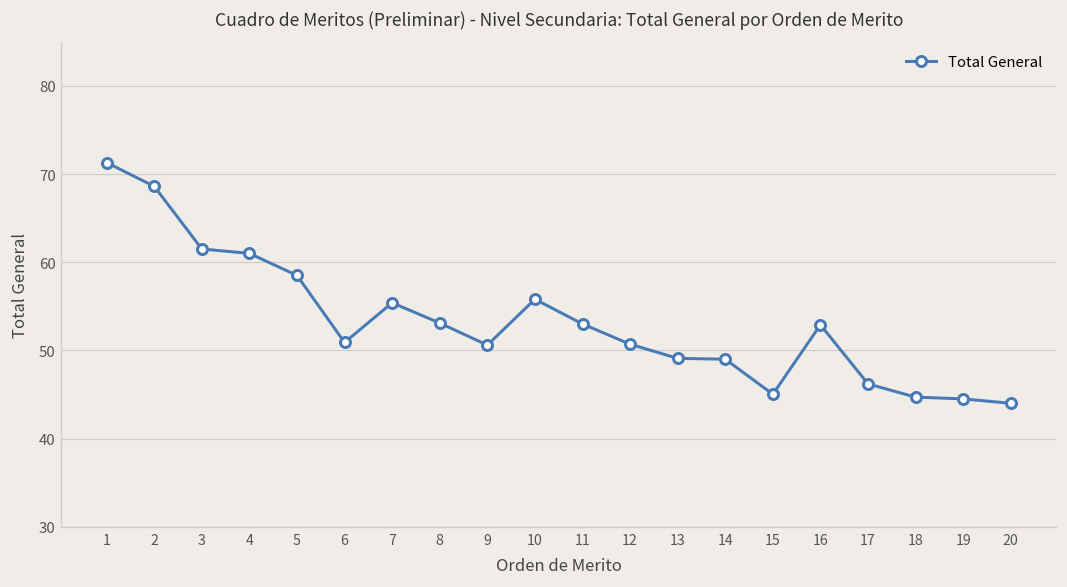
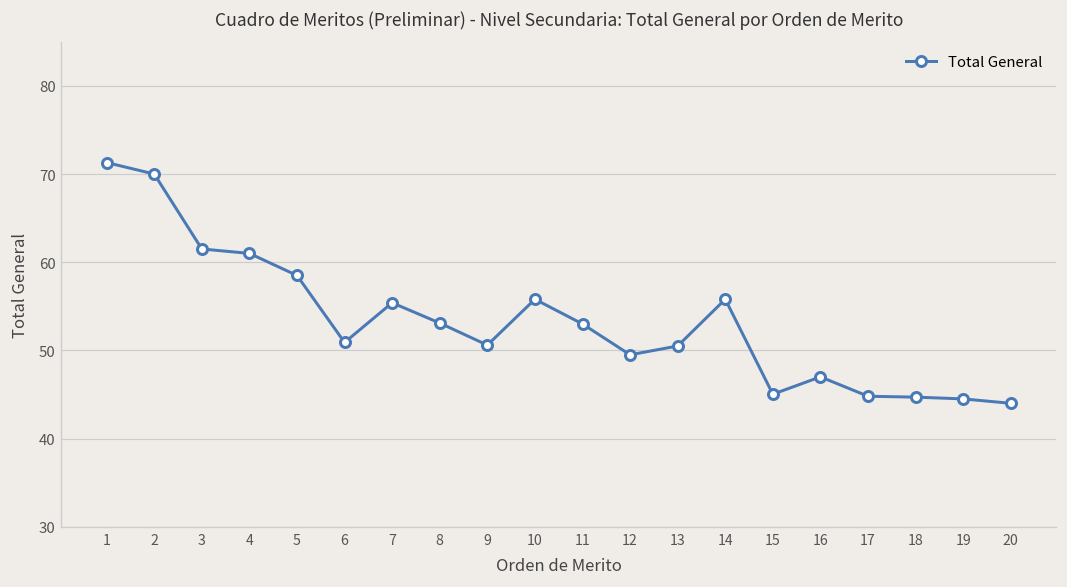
  {
    "1": 71,
-   "2": 69,
+   "2": 70,
    "3": 62,
    "4": 61,
    "5": 59,
    "6": 51,
    "7": 55,
    "8": 53,
    "9": 51,
    "10": 56,
    "11": 53,
-   "12": 51,
-   "13": 49,
-   "14": 49,
+   "12": 50,
+   "13": 51,
+   "14": 56,
    "15": 45,
-   "16": 53,
-   "17": 46,
+   "16": 47,
+   "17": 45,
    "18": 45,
    "19": 45,
    "20": 44
  }
